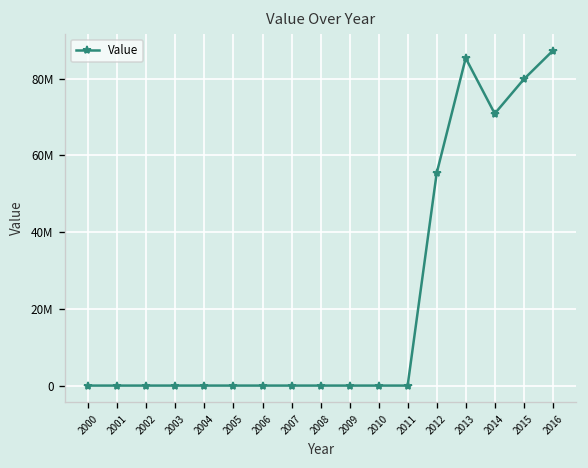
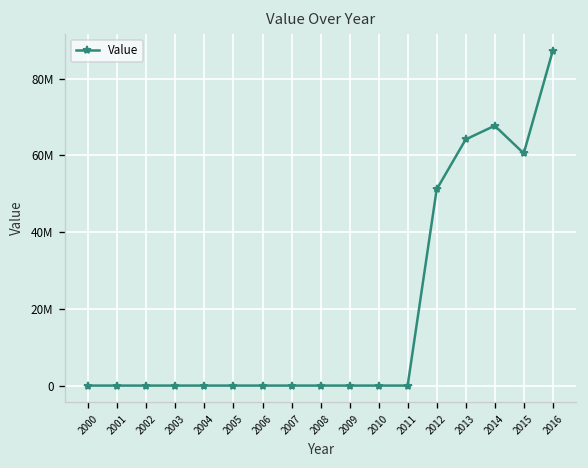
  {
    "2000": 0,
    "2001": 0,
    "2002": 0,
    "2003": 0,
    "2004": 0,
    "2005": 0,
    "2006": 0,
    "2007": 0,
    "2008": 0,
    "2009": 0,
    "2010": 0,
    "2011": 0,
-   "2012": 55000000,
-   "2013": 85000000,
-   "2014": 71000000,
-   "2015": 80000000,
+   "2012": 51000000,
+   "2013": 64000000,
+   "2014": 68000000,
+   "2015": 61000000,
    "2016": 87000000
  }
